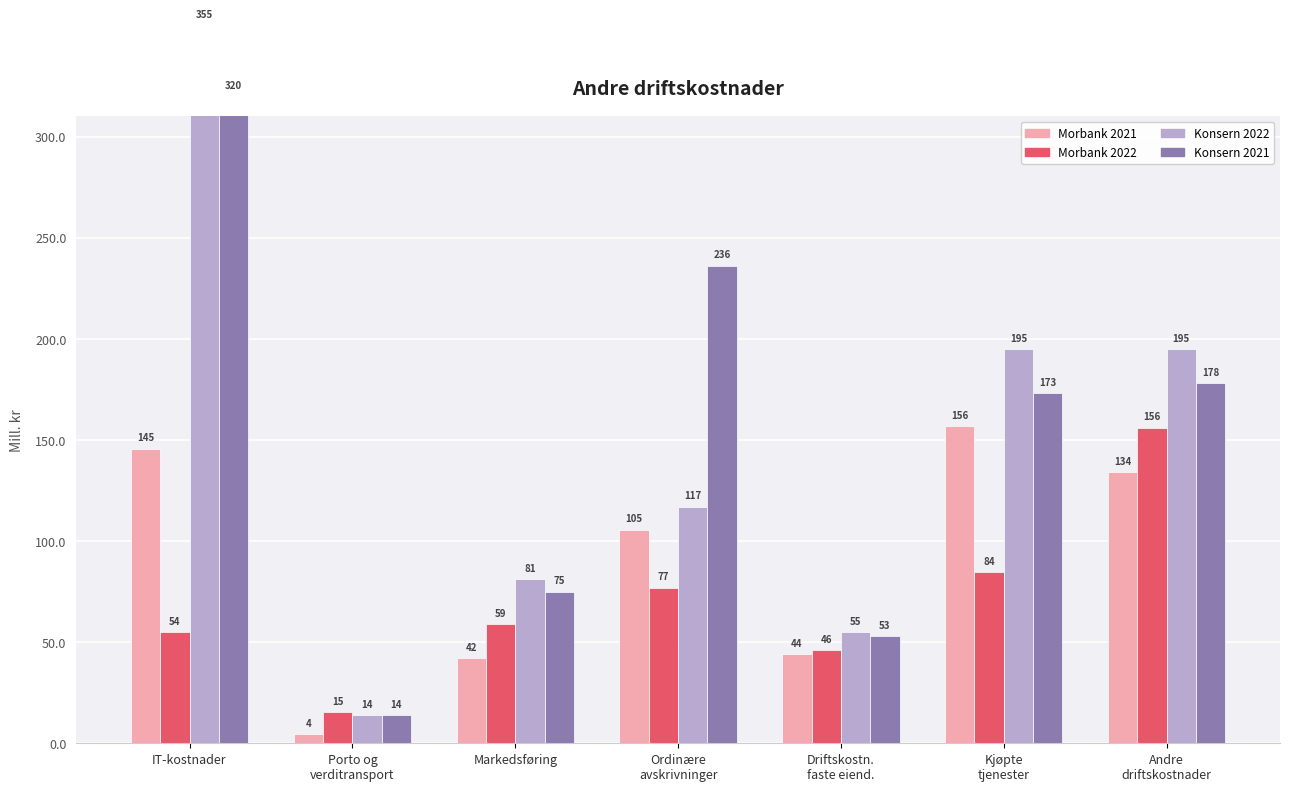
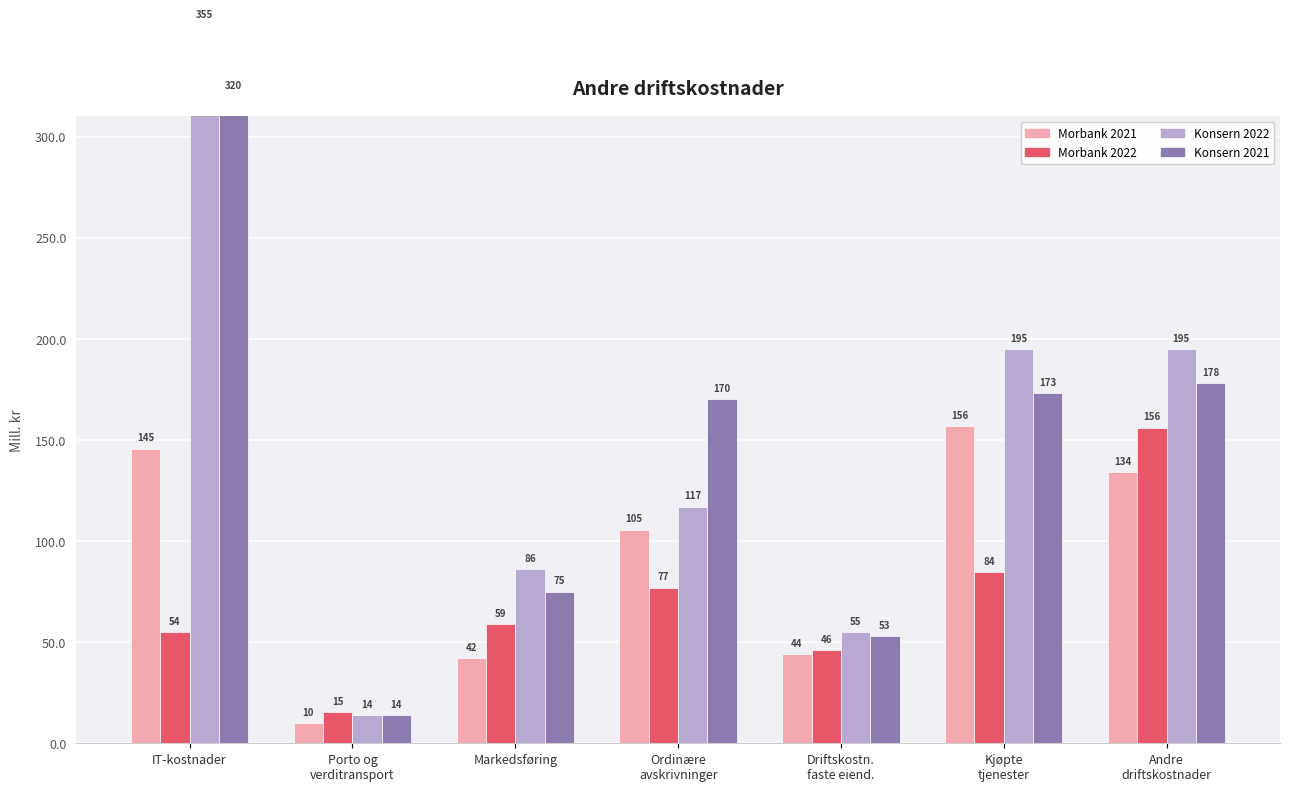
  {
    "Morbank 2021": {
-     "Porto og verditransport": 4,
+     "Porto og verditransport": 10,
      "Markedsføring": 42,
      "Driftskostn. faste eiend.": 44,
      "Andre driftskostnader": 134
    },
    "Morbank 2022": {
      "Porto og verditransport": 15,
      "Markedsføring": 59,
      "Ordinære avskrivninger": 77,
      "Driftskostn. faste eiend.": 46,
      "Andre driftskostnader": 156
    },
    "Konsern 2022": {
      "Porto og verditransport": 14,
-     "Markedsføring": 81,
+     "Markedsføring": 86,
      "Ordinære avskrivninger": 117,
      "Driftskostn. faste eiend.": 55,
      "Kjøpte tjenester": 195,
      "Andre driftskostnader": 195
    },
    "Konsern 2021": {
      "Porto og verditransport": 14,
      "Markedsføring": 75,
-     "Ordinære avskrivninger": 236,
+     "Ordinære avskrivninger": 170,
      "Driftskostn. faste eiend.": 53,
      "Kjøpte tjenester": 173,
      "Andre driftskostnader": 178
    }
  }
